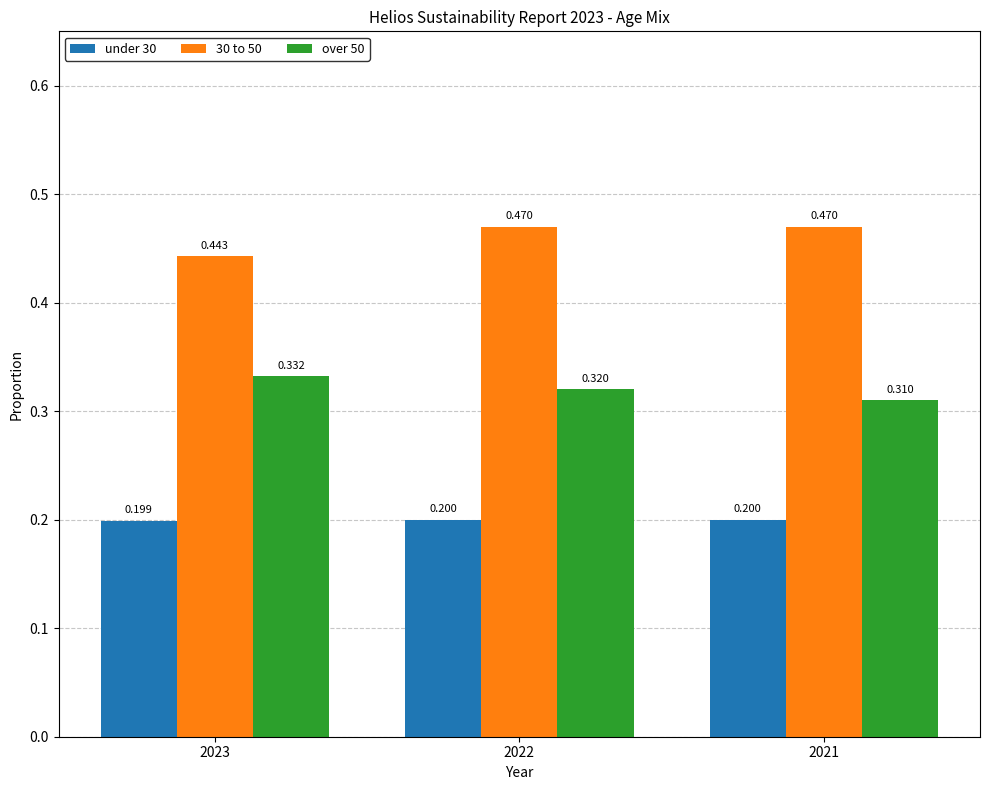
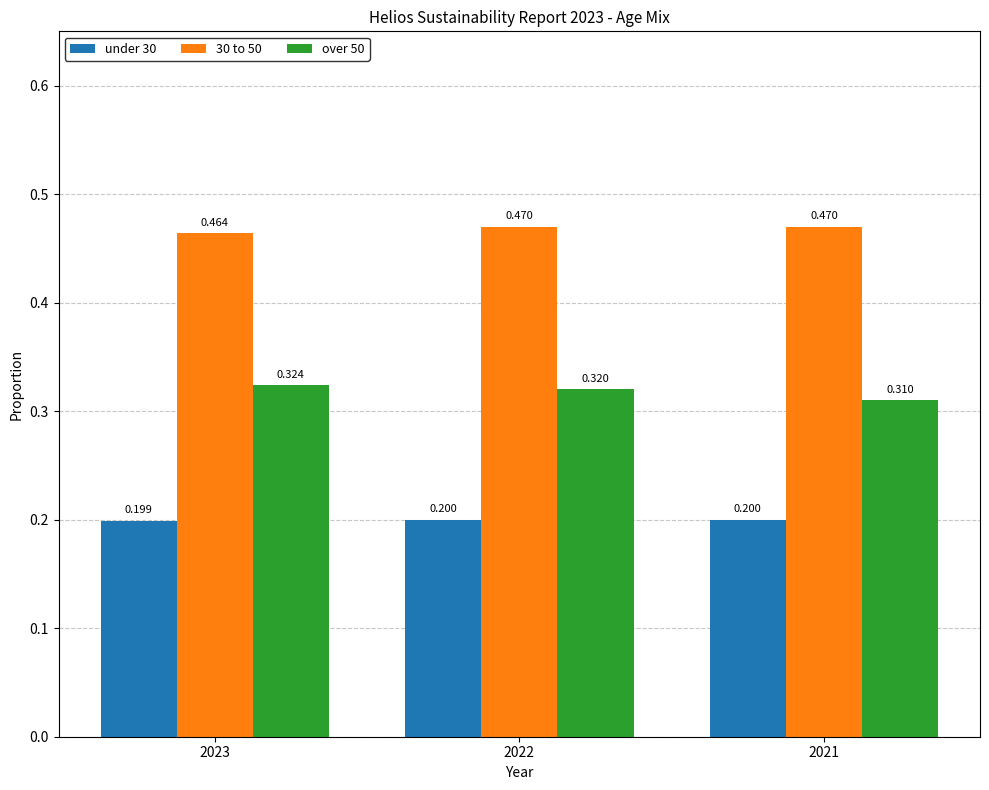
  {
    "under 30": {
      "2023": 0.199,
      "2022": 0.200,
      "2021": 0.200
    },
    "30 to 50": {
-     "2023": 0.443,
+     "2023": 0.464,
      "2022": 0.470,
      "2021": 0.470
    },
    "over 50": {
-     "2023": 0.332,
+     "2023": 0.324,
      "2022": 0.320,
      "2021": 0.310
    }
  }
